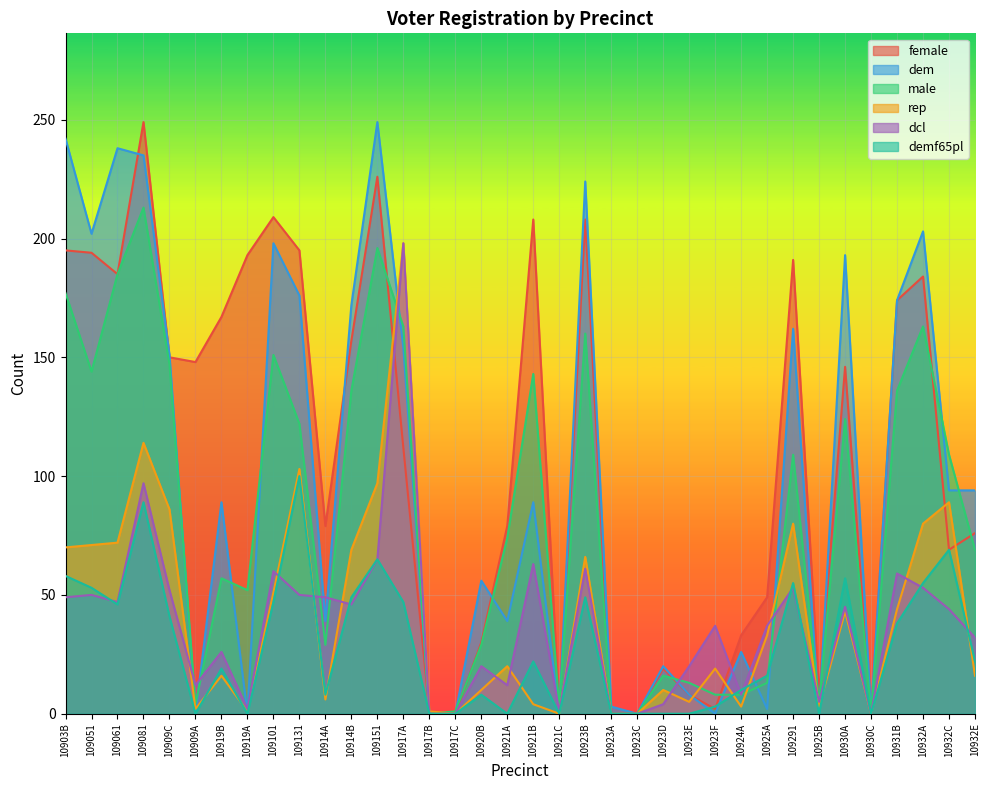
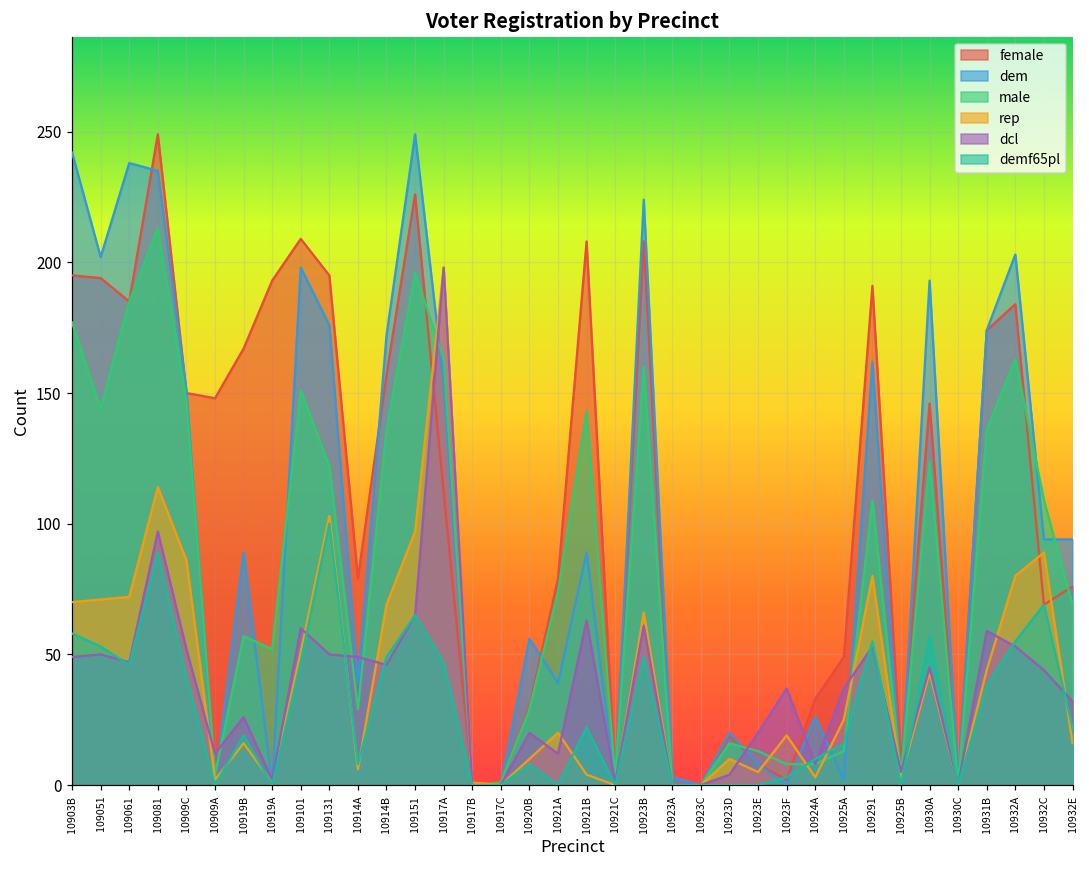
  {
    "female": {
      "10903B": 195,
      "109051": 194,
      "109081": 249,
      "10909A": 148,
      "10919B": 167,
      "10919A": 193,
      "109101": 209,
      "109131": 195,
      "10914A": 79,
      "10914B": 157,
      "109151": 226,
      "10917A": 112,
      "10921A": 79,
      "10921B": 208,
      "10923B": 208,
      "10924A": 33,
      "10925A": 49,
      "109291": 191,
      "10925B": 8,
      "10930A": 146,
      "10932A": 184,
      "10932E": 76
    },
    "dem": {
      "10903B": 242,
      "109051": 202,
      "109061": 238,
      "109081": 235,
      "10919B": 89,
      "109101": 198,
      "109131": 176,
      "10914A": 39,
      "10914B": 172,
      "109151": 249,
      "10917A": 154,
      "10920B": 56,
      "10921A": 39,
      "10921B": 89,
      "10923B": 224,
      "10923A": 3,
      "10923F": 0,
      "10924A": 26,
      "10925A": 2,
      "109291": 162,
      "10930A": 193,
      "10932A": 203,
      "10932C": 94,
      "10932E": 94
    },
    "rep": {
      "10903B": 70,
      "109051": 71,
      "109061": 72,
      "109081": 114,
      "10909C": 86,
      "10909A": 2,
      "10919B": 16,
      "109101": 51,
      "109131": 103,
      "10914A": 6,
      "10914B": 69,
      "109151": 97,
      "10920B": 10,
      "10921A": 20,
      "10921B": 4,
      "10923B": 66,
      "10923D": 10,
      "10923E": 5,
      "10923F": 19,
      "10924A": 3,
-     "10925A": 33,
+     "10925A": 25,
      "109291": 80,
      "10930A": 43,
      "10931B": 44,
      "10932A": 80,
      "10932C": 89,
      "10932E": 16
    },
    "dcl": {
      "10903B": 49,
      "109051": 50,
      "109081": 97,
      "10909C": 52,
      "10909A": 12,
      "10919B": 26,
      "109101": 60,
      "109131": 50,
      "10914A": 49,
      "10914B": 46,
      "10920B": 20,
      "10921A": 12,
      "10921B": 63,
      "10923B": 61,
      "10923D": 4,
      "10923E": 20,
      "10923F": 37,
      "10925A": 37,
      "109291": 53,
      "10930A": 45,
      "10931B": 59,
      "10932A": 53,
      "10932C": 44,
      "10932E": 32
    }
  }
